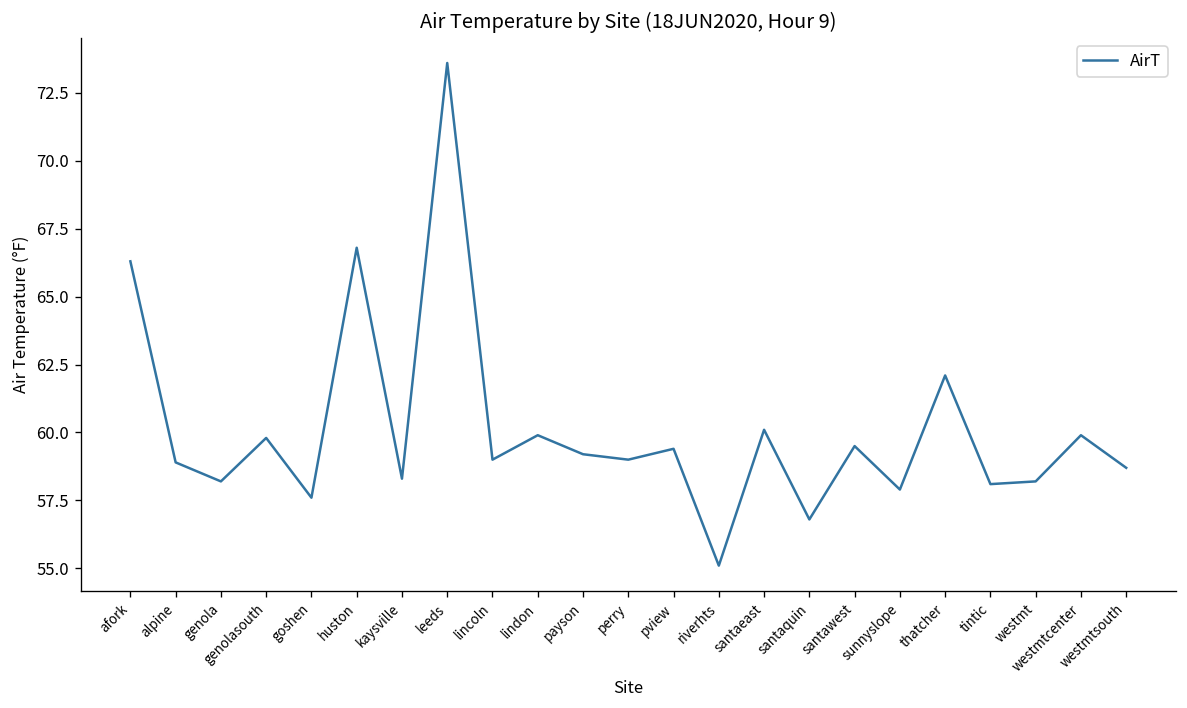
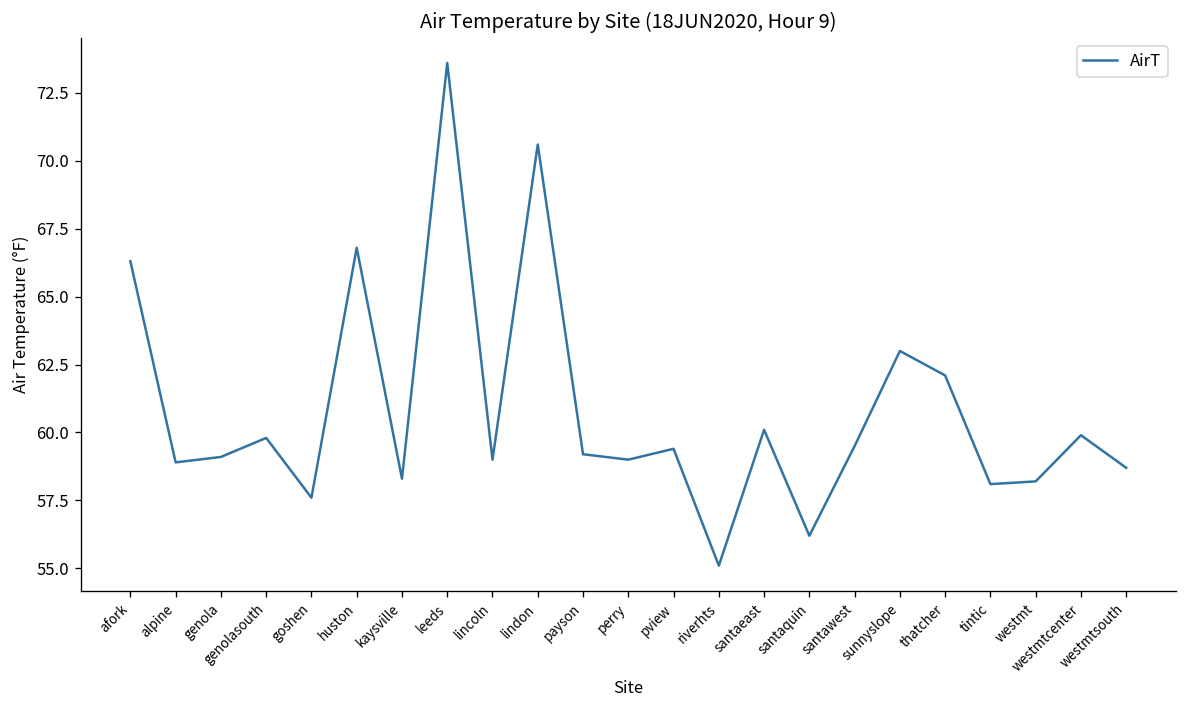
  {
    "afork": 66.3,
    "alpine": 58.9,
-   "genola": 58.2,
+   "genola": 59.1,
    "genolasouth": 59.8,
    "goshen": 57.6,
    "huston": 66.8,
    "kaysville": 58.3,
    "leeds": 73.6,
    "lincoln": 59.0,
-   "lindon": 59.9,
+   "lindon": 70.6,
    "payson": 59.2,
    "perry": 59.0,
    "pview": 59.4,
    "riverhts": 55.1,
    "santaeast": 60.1,
-   "santaquin": 56.8,
+   "santaquin": 56.2,
    "santawest": 59.5,
-   "sunnyslope": 57.9,
+   "sunnyslope": 63.0,
    "thatcher": 62.1,
    "tintic": 58.1,
    "westmt": 58.2,
    "westmtcenter": 59.9,
    "westmtsouth": 58.7
  }
